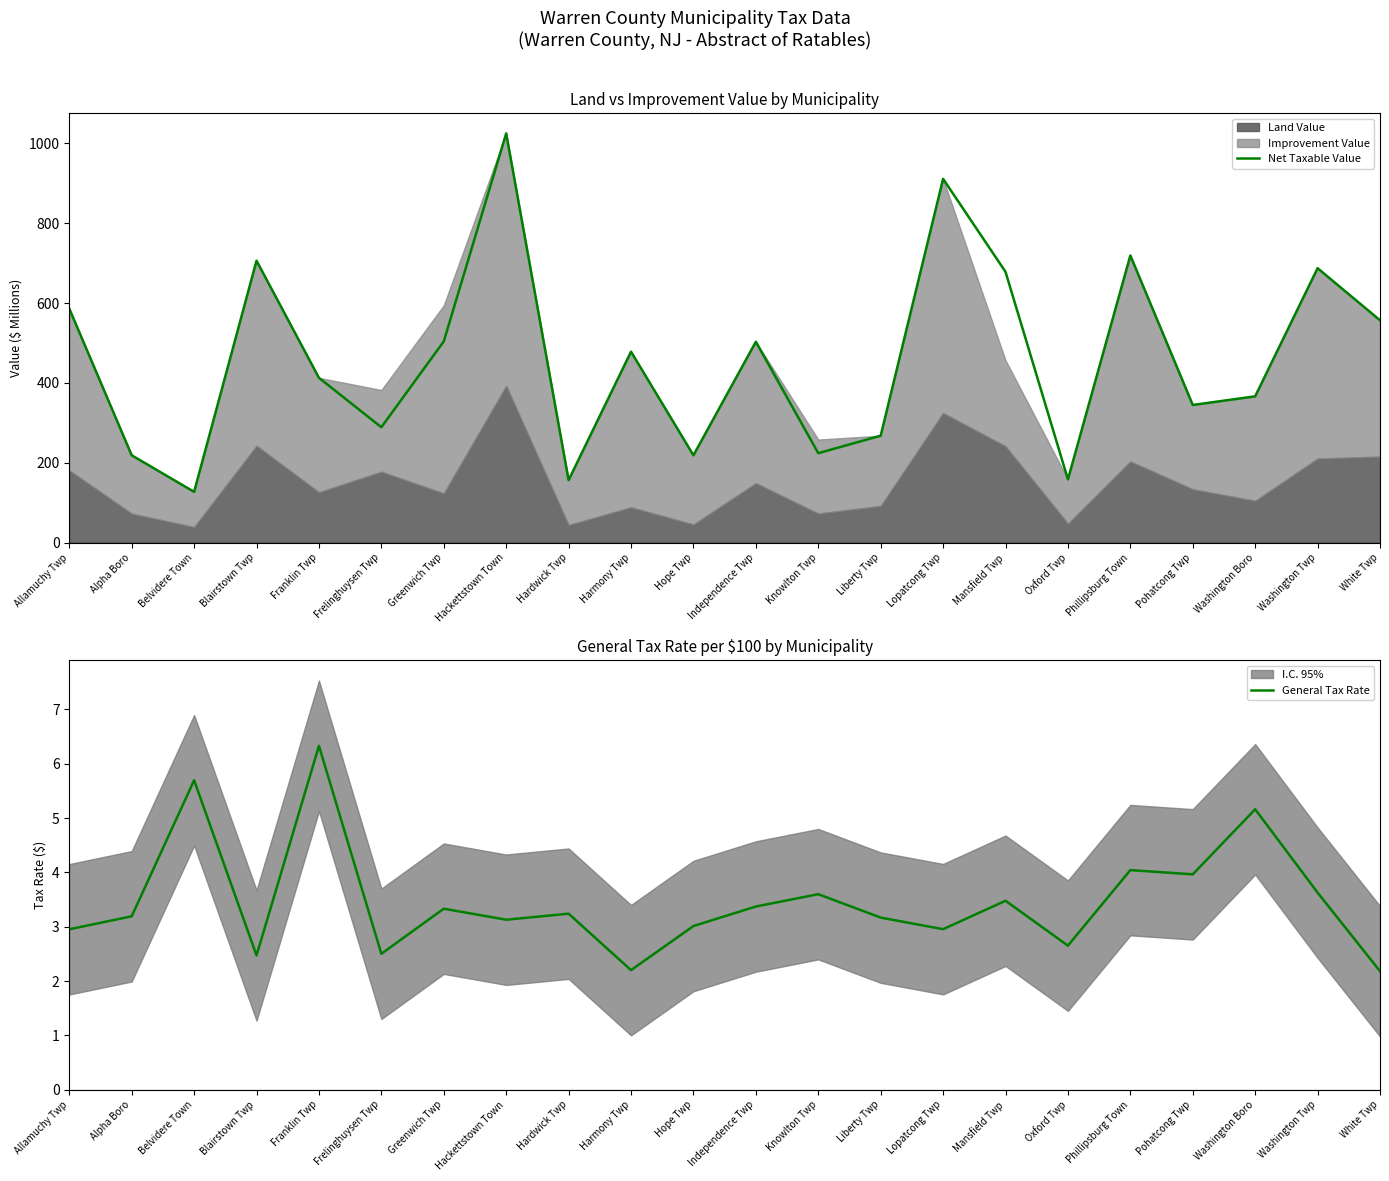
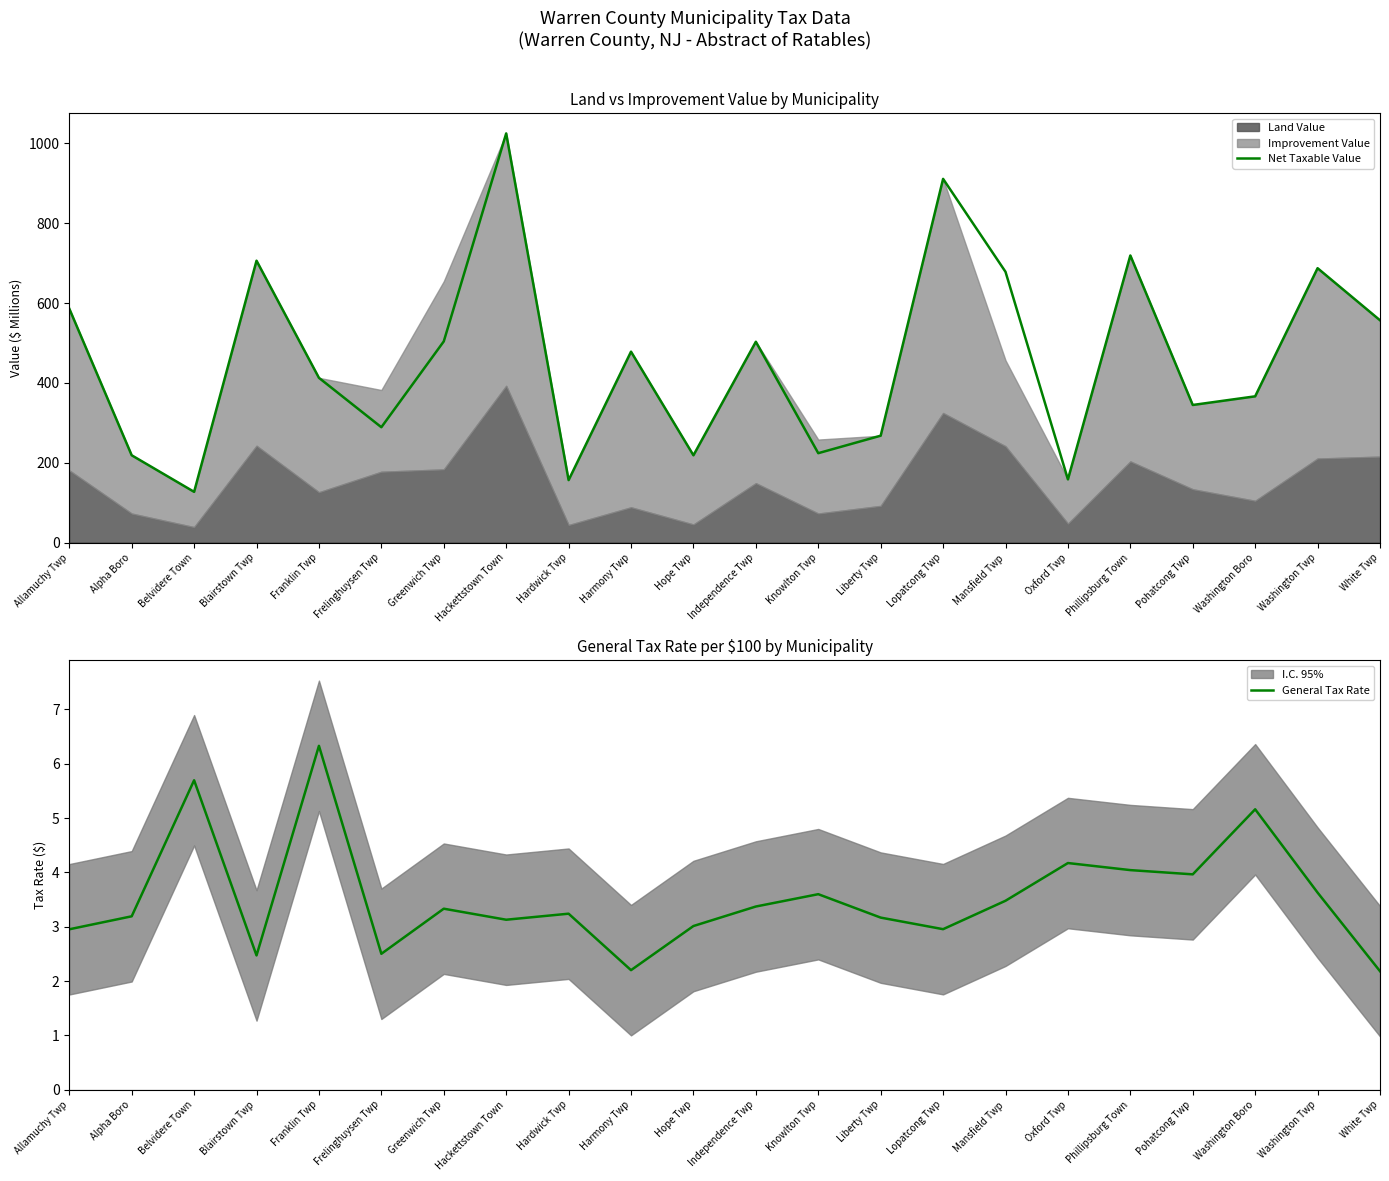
  {
    "Land vs Improvement Value by Municipality": {
      "Land Value": {
        "Allamuchy Twp": 180,
        "Alpha Boro": 70,
        "Belvidere Town": 40,
        "Blairstown Twp": 240,
        "Franklin Twp": 130,
        "Frelinghuysen Twp": 180,
-       "Greenwich Twp": 120,
+       "Greenwich Twp": 180,
        "Hackettstown Town": 390,
        "Hardwick Twp": 40,
        "Harmony Twp": 90,
        "Hope Twp": 50,
        "Independence Twp": 150,
        "Knowlton Twp": 70,
        "Liberty Twp": 90,
        "Lopatcong Twp": 320,
        "Mansfield Twp": 240,
        "Oxford Twp": 50,
        "Phillipsburg Town": 200,
        "Pohatcong Twp": 130,
        "Washington Boro": 100,
        "Washington Twp": 210,
        "White Twp": 220
      },
      "Net Taxable Value": {
        "Frelinghuysen Twp": 290,
        "Greenwich Twp": 500,
        "Knowlton Twp": 220,
        "Mansfield Twp": 680
      },
      "Improvement Value": {
        "Frelinghuysen Twp": 200,
        "Greenwich Twp": 470,
        "Knowlton Twp": 190,
        "Mansfield Twp": 220
      }
    },
    "General Tax Rate per $100 by Municipality": {
      "General Tax Rate": {
        "Allamuchy Twp": 3.0,
        "Alpha Boro": 3.2,
        "Belvidere Town": 5.7,
        "Blairstown Twp": 2.5,
        "Franklin Twp": 6.3,
        "Frelinghuysen Twp": 2.5,
        "Greenwich Twp": 3.3,
        "Hackettstown Town": 3.1,
        "Hardwick Twp": 3.2,
        "Harmony Twp": 2.2,
        "Hope Twp": 3.0,
        "Independence Twp": 3.4,
        "Knowlton Twp": 3.6,
        "Liberty Twp": 3.2,
        "Lopatcong Twp": 3.0,
        "Mansfield Twp": 3.5,
-       "Oxford Twp": 2.7,
+       "Oxford Twp": 4.2,
        "Phillipsburg Town": 4.0,
        "Pohatcong Twp": 4.0,
        "Washington Boro": 5.2,
        "Washington Twp": 3.6,
        "White Twp": 2.2
      }
    }
  }
